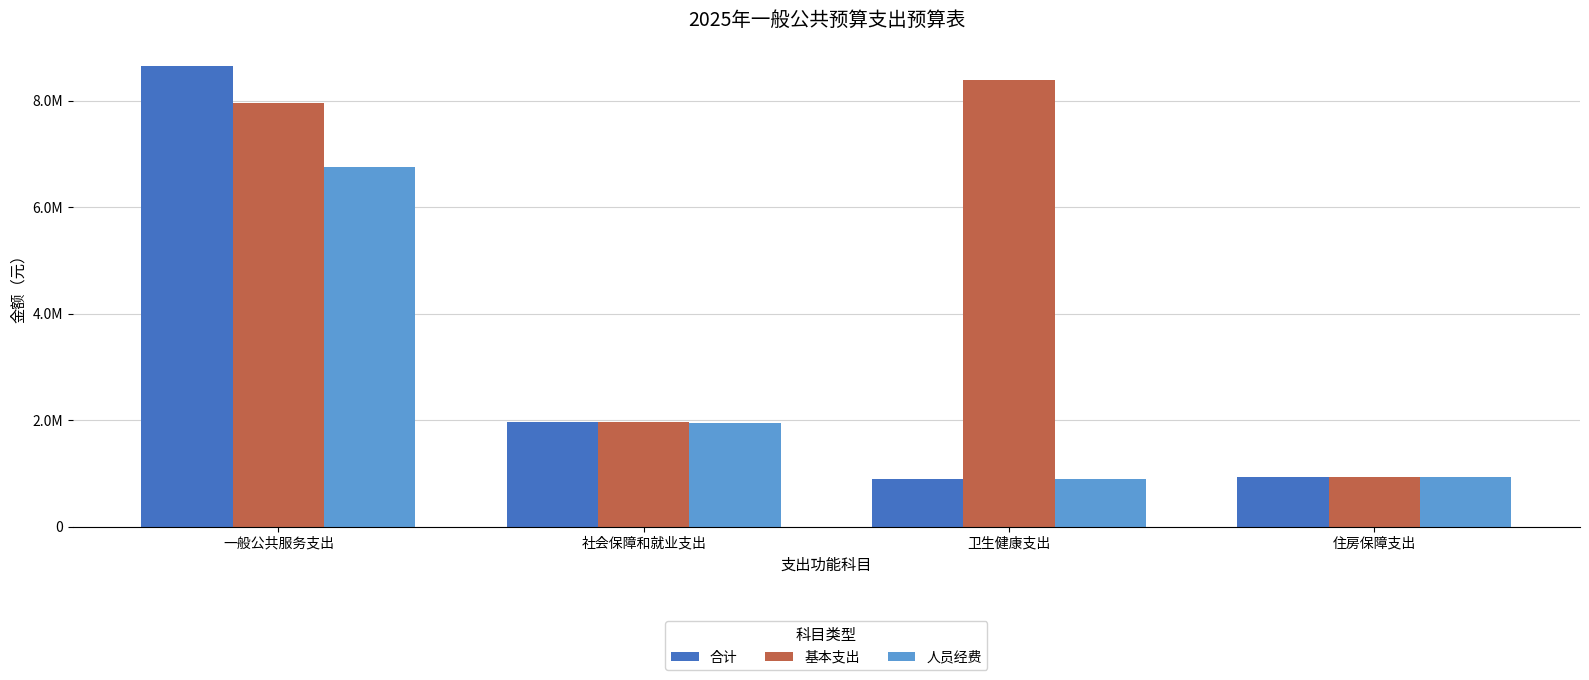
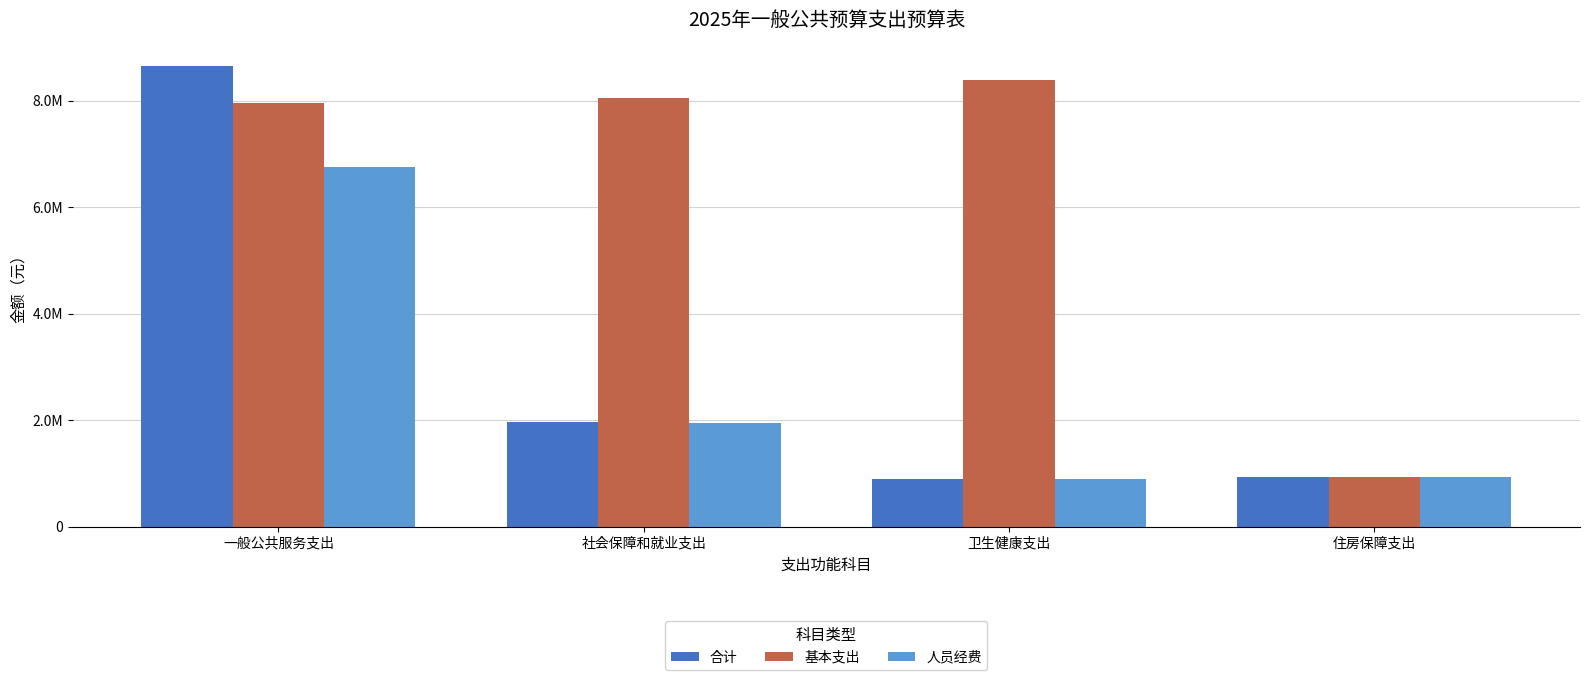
  {
    "基本支出": {
      "一般公共服务支出": 8000000,
-     "社会保障和就业支出": 2000000,
+     "社会保障和就业支出": 8100000,
      "卫生健康支出": 8400000,
      "住房保障支出": 900000
    }
  }
